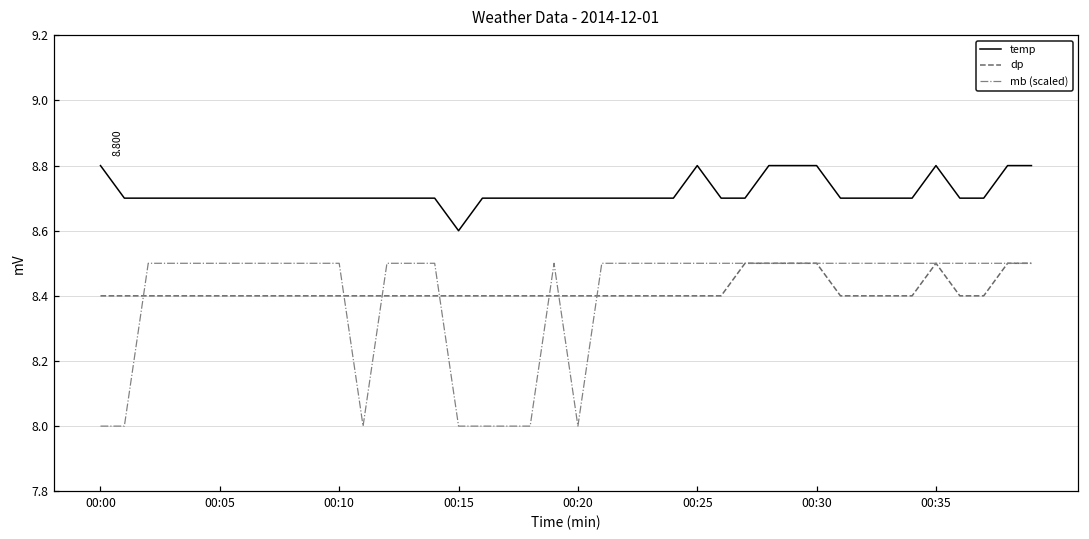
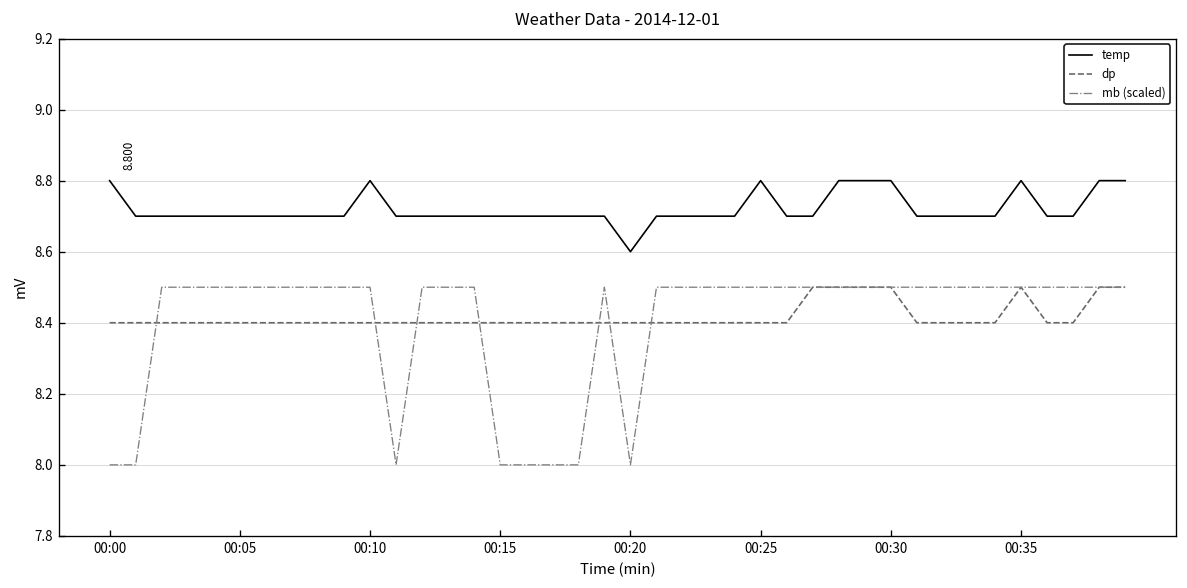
  {
    "temp": {
      "00:05": 8.7,
-     "00:10": 8.7,
-     "00:15": 8.6,
-     "00:20": 8.7,
+     "00:10": 8.8,
+     "00:15": 8.7,
+     "00:20": 8.6,
      "00:25": 8.8,
      "00:30": 8.8,
      "00:35": 8.8
    }
  }
